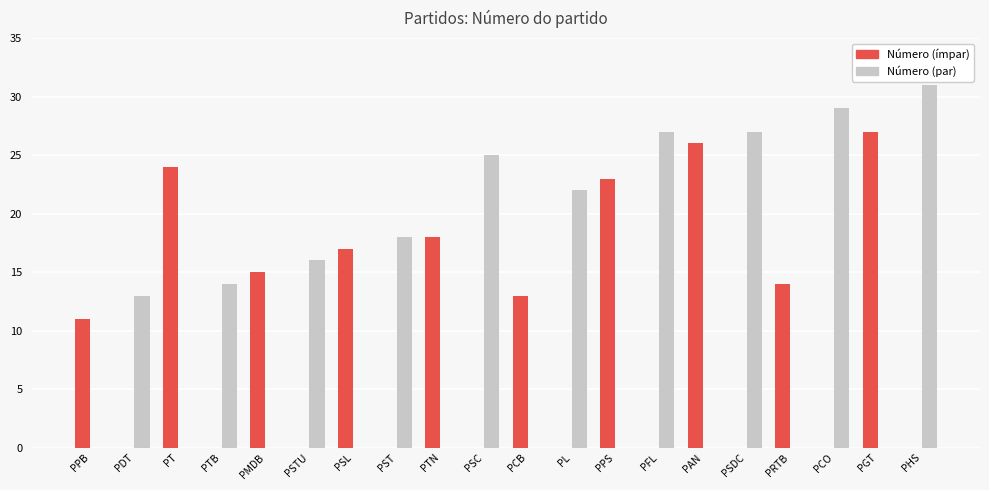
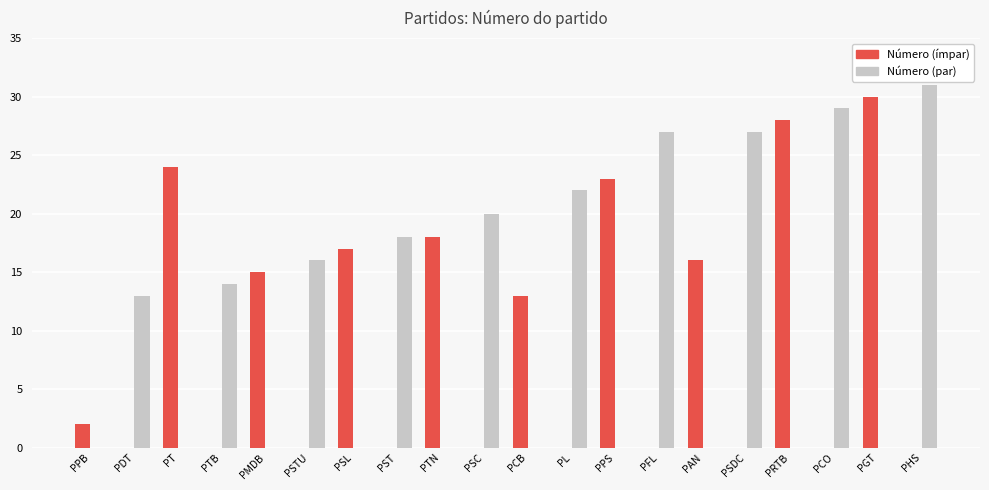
  {
    "Número (ímpar)": {
-     "PPB": 11,
+     "PPB": 2,
      "PDT": 0,
      "PT": 24,
      "PTB": 0,
      "PMDB": 15,
      "PSTU": 0,
      "PSL": 17,
      "PST": 0,
      "PTN": 18,
      "PSC": 0,
      "PCB": 13,
      "PL": 0,
      "PPS": 23,
      "PFL": 0,
-     "PAN": 26,
+     "PAN": 16,
      "PSDC": 0,
-     "PRTB": 14,
+     "PRTB": 28,
      "PCO": 0,
-     "PGT": 27,
+     "PGT": 30,
      "PHS": 0
    },
    "Número (par)": {
      "PPB": 0,
      "PDT": 13,
      "PT": 0,
      "PTB": 14,
      "PMDB": 0,
      "PSTU": 16,
      "PSL": 0,
      "PST": 18,
      "PTN": 0,
-     "PSC": 25,
+     "PSC": 20,
      "PCB": 0,
      "PL": 22,
      "PPS": 0,
      "PFL": 27,
      "PAN": 0,
      "PSDC": 27,
      "PRTB": 0,
      "PCO": 29,
      "PGT": 0,
      "PHS": 31
    }
  }
